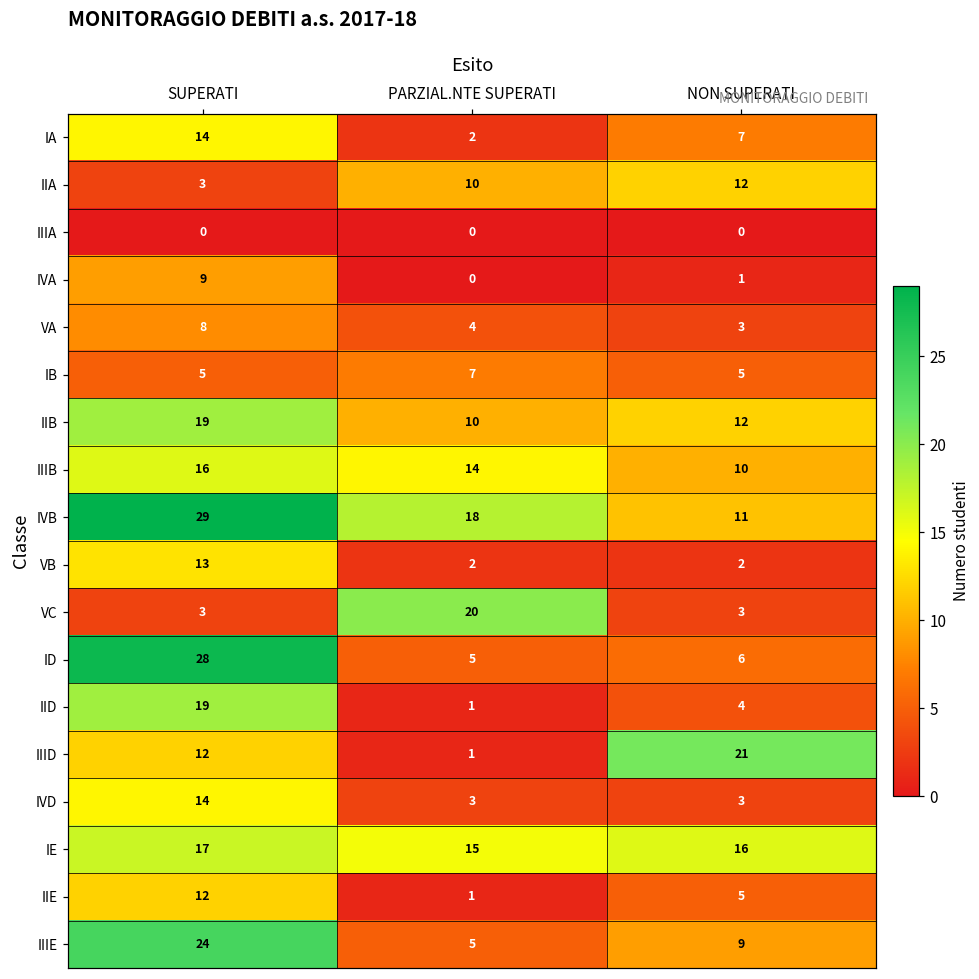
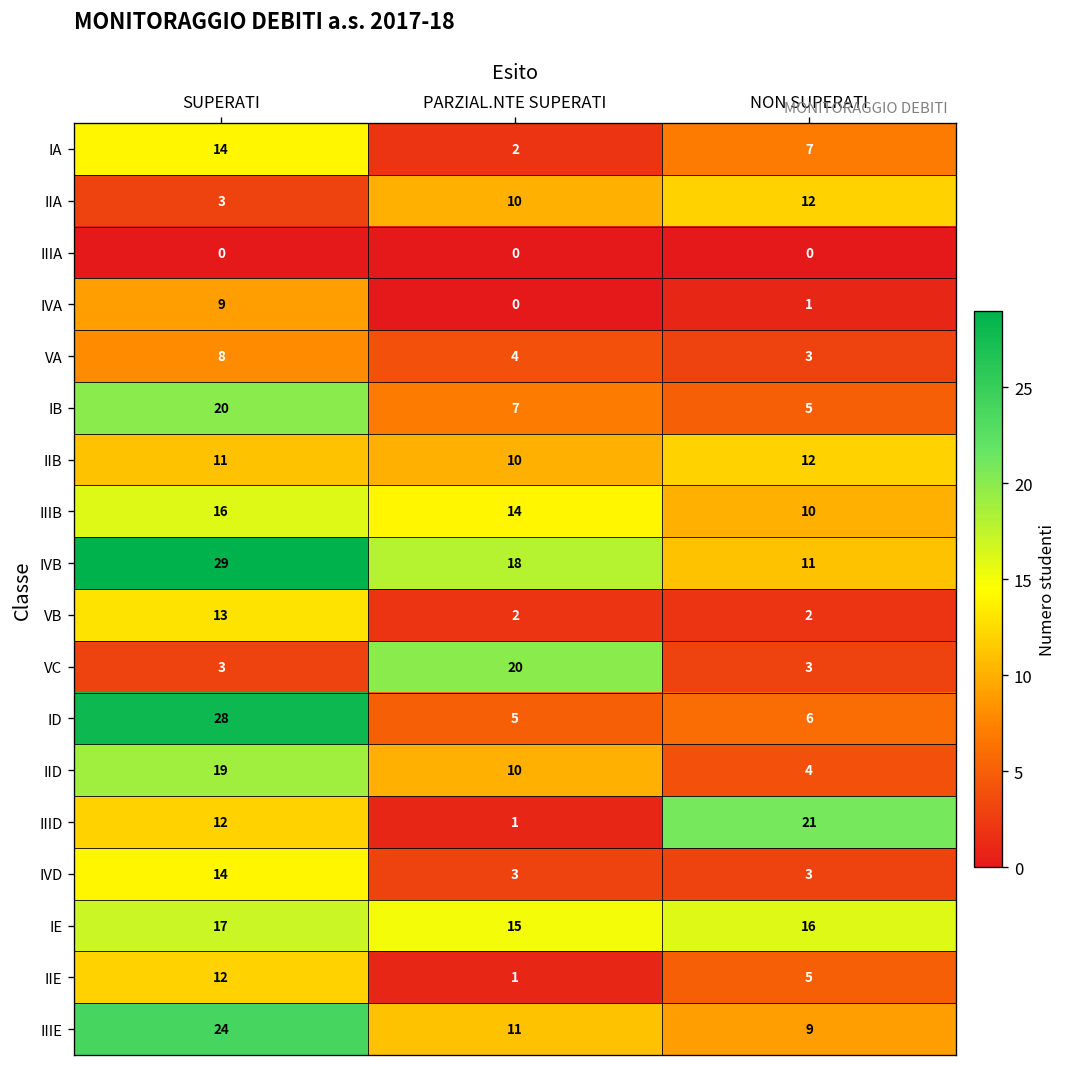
  {
    "IA": {
      "SUPERATI": 14,
      "PARZIAL.NTE SUPERATI": 2,
      "NON SUPERATI": 7
    },
    "IIA": {
      "SUPERATI": 3,
      "PARZIAL.NTE SUPERATI": 10,
      "NON SUPERATI": 12
    },
    "IIIA": {
      "SUPERATI": 0,
      "PARZIAL.NTE SUPERATI": 0,
      "NON SUPERATI": 0
    },
    "IVA": {
      "SUPERATI": 9,
      "PARZIAL.NTE SUPERATI": 0,
      "NON SUPERATI": 1
    },
    "VA": {
      "SUPERATI": 8,
      "PARZIAL.NTE SUPERATI": 4,
      "NON SUPERATI": 3
    },
    "IB": {
-     "SUPERATI": 5,
+     "SUPERATI": 20,
      "PARZIAL.NTE SUPERATI": 7,
      "NON SUPERATI": 5
    },
    "IIB": {
-     "SUPERATI": 19,
+     "SUPERATI": 11,
      "PARZIAL.NTE SUPERATI": 10,
      "NON SUPERATI": 12
    },
    "IIIB": {
      "SUPERATI": 16,
      "PARZIAL.NTE SUPERATI": 14,
      "NON SUPERATI": 10
    },
    "IVB": {
      "SUPERATI": 29,
      "PARZIAL.NTE SUPERATI": 18,
      "NON SUPERATI": 11
    },
    "VB": {
      "SUPERATI": 13,
      "PARZIAL.NTE SUPERATI": 2,
      "NON SUPERATI": 2
    },
    "VC": {
      "SUPERATI": 3,
      "PARZIAL.NTE SUPERATI": 20,
      "NON SUPERATI": 3
    },
    "ID": {
      "SUPERATI": 28,
      "PARZIAL.NTE SUPERATI": 5,
      "NON SUPERATI": 6
    },
    "IID": {
      "SUPERATI": 19,
-     "PARZIAL.NTE SUPERATI": 1,
+     "PARZIAL.NTE SUPERATI": 10,
      "NON SUPERATI": 4
    },
    "IIID": {
      "SUPERATI": 12,
      "PARZIAL.NTE SUPERATI": 1,
      "NON SUPERATI": 21
    },
    "IVD": {
      "SUPERATI": 14,
      "PARZIAL.NTE SUPERATI": 3,
      "NON SUPERATI": 3
    },
    "IE": {
      "SUPERATI": 17,
      "PARZIAL.NTE SUPERATI": 15,
      "NON SUPERATI": 16
    },
    "IIE": {
      "SUPERATI": 12,
      "PARZIAL.NTE SUPERATI": 1,
      "NON SUPERATI": 5
    },
    "IIIE": {
      "SUPERATI": 24,
-     "PARZIAL.NTE SUPERATI": 5,
+     "PARZIAL.NTE SUPERATI": 11,
      "NON SUPERATI": 9
    }
  }
